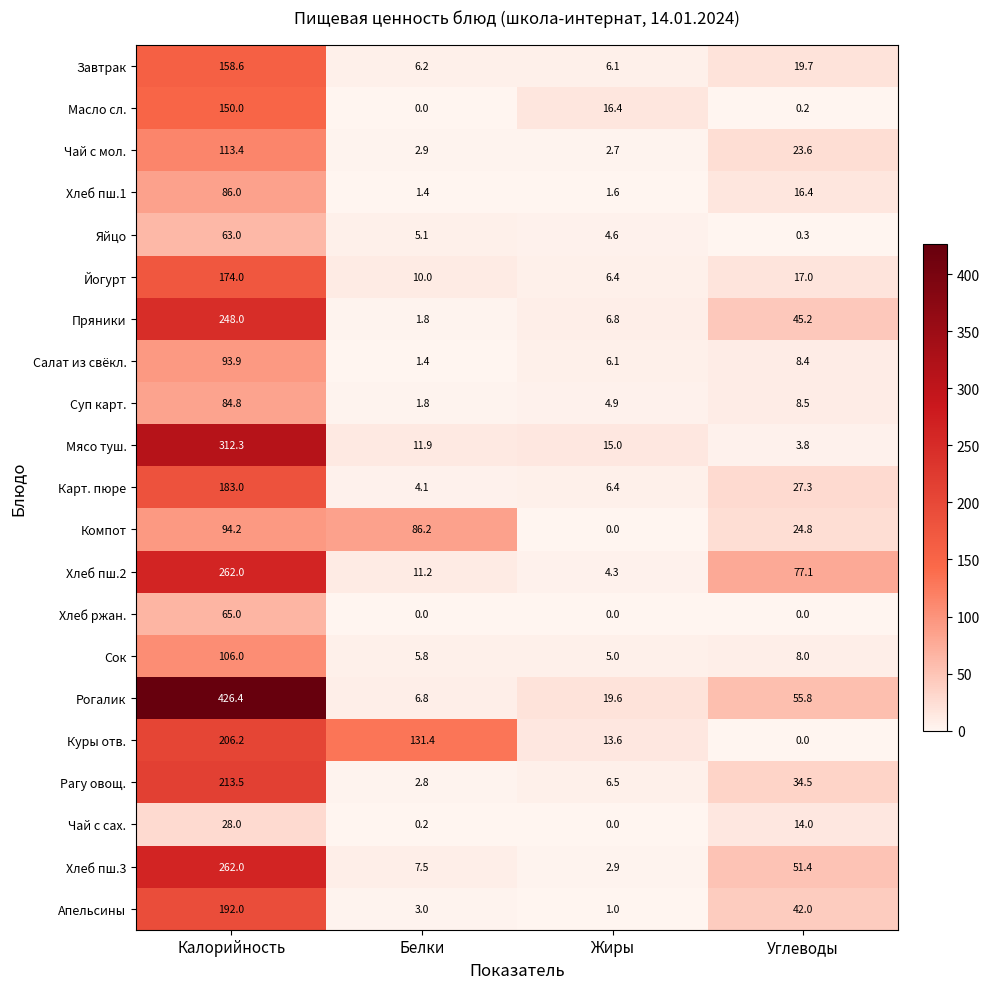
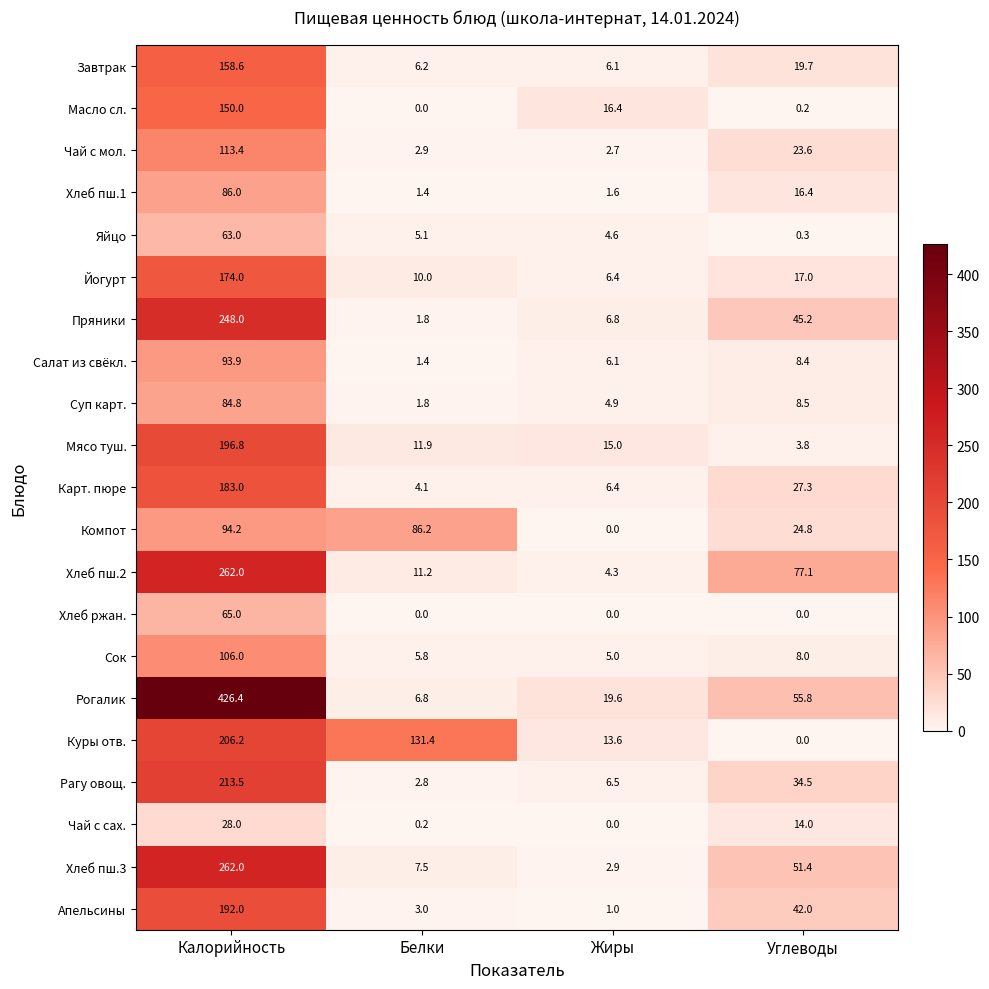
  {
    "Завтрак": {
      "Калорийность": 158.6,
      "Белки": 6.2,
      "Жиры": 6.1,
      "Углеводы": 19.7
    },
    "Масло сл.": {
      "Калорийность": 150.0,
      "Белки": 0.0,
      "Жиры": 16.4,
      "Углеводы": 0.2
    },
    "Чай с мол.": {
      "Калорийность": 113.4,
      "Белки": 2.9,
      "Жиры": 2.7,
      "Углеводы": 23.6
    },
    "Хлеб пш.1": {
      "Калорийность": 86.0,
      "Белки": 1.4,
      "Жиры": 1.6,
      "Углеводы": 16.4
    },
    "Яйцо": {
      "Калорийность": 63.0,
      "Белки": 5.1,
      "Жиры": 4.6,
      "Углеводы": 0.3
    },
    "Йогурт": {
      "Калорийность": 174.0,
      "Белки": 10.0,
      "Жиры": 6.4,
      "Углеводы": 17.0
    },
    "Пряники": {
      "Калорийность": 248.0,
      "Белки": 1.8,
      "Жиры": 6.8,
      "Углеводы": 45.2
    },
    "Салат из свёкл.": {
      "Калорийность": 93.9,
      "Белки": 1.4,
      "Жиры": 6.1,
      "Углеводы": 8.4
    },
    "Суп карт.": {
      "Калорийность": 84.8,
      "Белки": 1.8,
      "Жиры": 4.9,
      "Углеводы": 8.5
    },
    "Мясо туш.": {
-     "Калорийность": 312.3,
+     "Калорийность": 196.8,
      "Белки": 11.9,
      "Жиры": 15.0,
      "Углеводы": 3.8
    },
    "Карт. пюре": {
      "Калорийность": 183.0,
      "Белки": 4.1,
      "Жиры": 6.4,
      "Углеводы": 27.3
    },
    "Компот": {
      "Калорийность": 94.2,
      "Белки": 86.2,
      "Жиры": 0.0,
      "Углеводы": 24.8
    },
    "Хлеб пш.2": {
      "Калорийность": 262.0,
      "Белки": 11.2,
      "Жиры": 4.3,
      "Углеводы": 77.1
    },
    "Хлеб ржан.": {
      "Калорийность": 65.0,
      "Белки": 0.0,
      "Жиры": 0.0,
      "Углеводы": 0.0
    },
    "Сок": {
      "Калорийность": 106.0,
      "Белки": 5.8,
      "Жиры": 5.0,
      "Углеводы": 8.0
    },
    "Рогалик": {
      "Калорийность": 426.4,
      "Белки": 6.8,
      "Жиры": 19.6,
      "Углеводы": 55.8
    },
    "Куры отв.": {
      "Калорийность": 206.2,
      "Белки": 131.4,
      "Жиры": 13.6,
      "Углеводы": 0.0
    },
    "Рагу овощ.": {
      "Калорийность": 213.5,
      "Белки": 2.8,
      "Жиры": 6.5,
      "Углеводы": 34.5
    },
    "Чай с сах.": {
      "Калорийность": 28.0,
      "Белки": 0.2,
      "Жиры": 0.0,
      "Углеводы": 14.0
    },
    "Хлеб пш.3": {
      "Калорийность": 262.0,
      "Белки": 7.5,
      "Жиры": 2.9,
      "Углеводы": 51.4
    },
    "Апельсины": {
      "Калорийность": 192.0,
      "Белки": 3.0,
      "Жиры": 1.0,
      "Углеводы": 42.0
    }
  }
